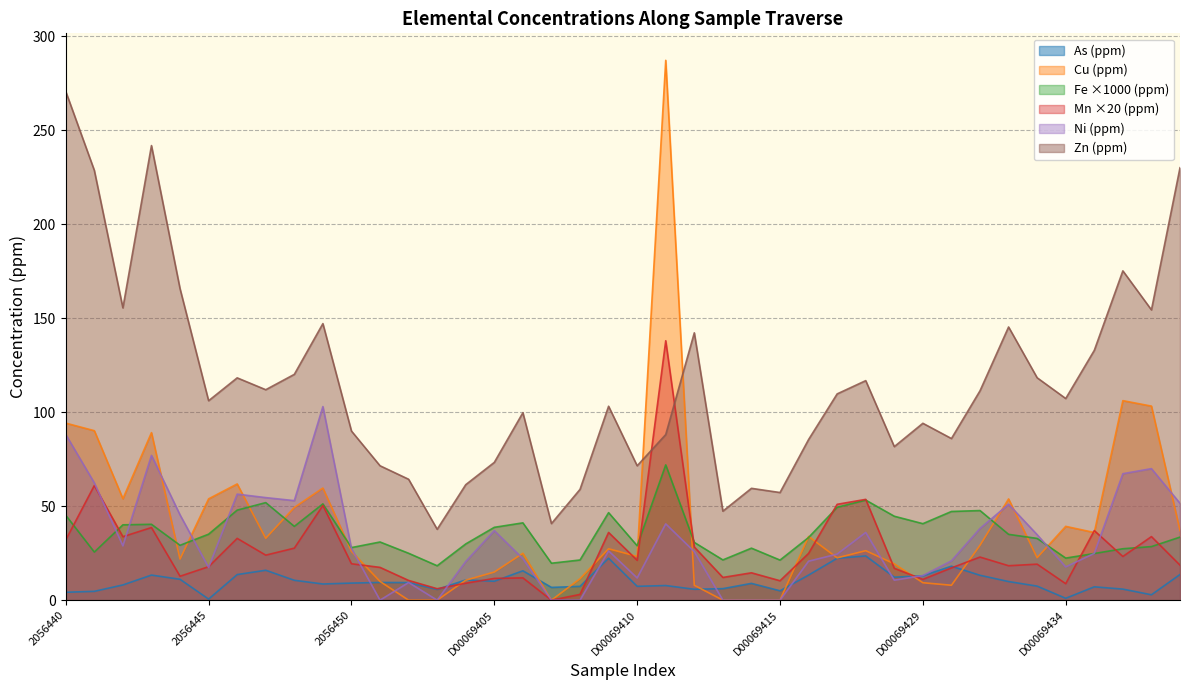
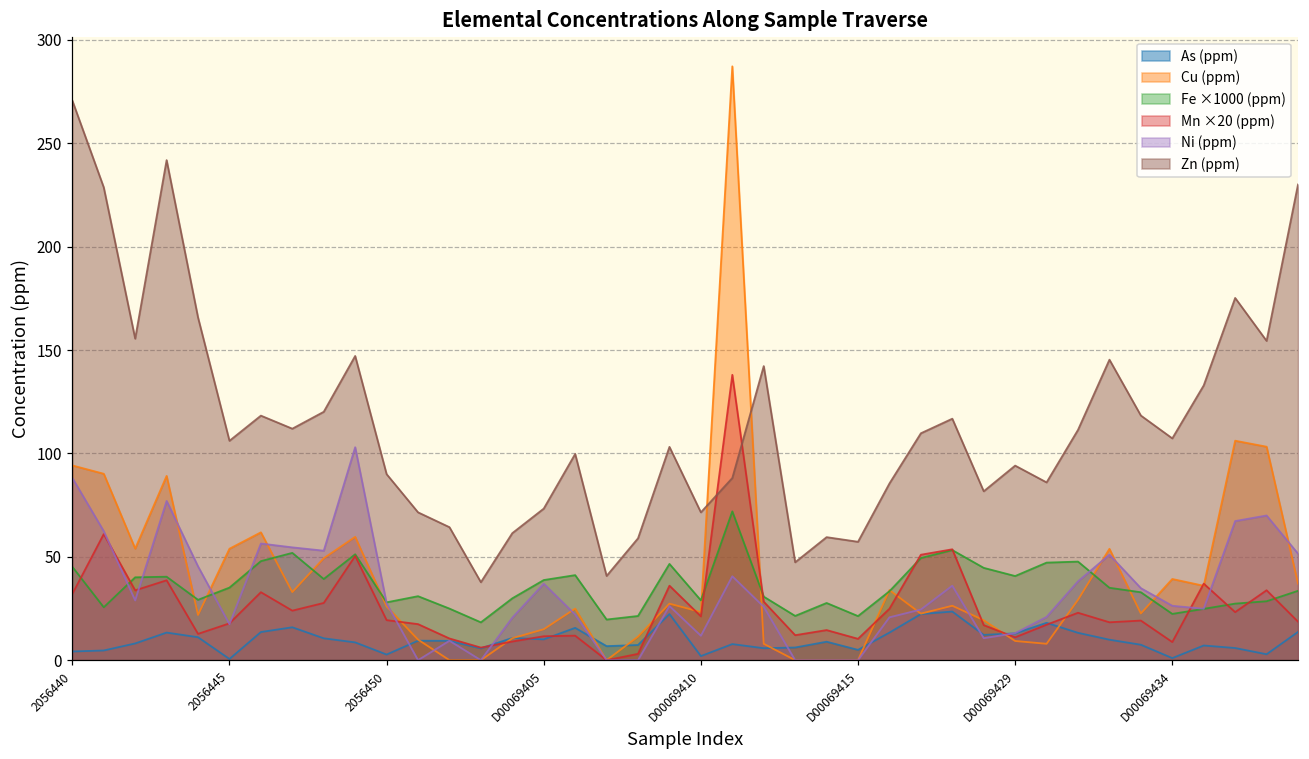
  {
    "As (ppm)": {
      "2056440": 4,
      "2056445": 1,
-     "2056450": 9,
+     "2056450": 3,
      "D00069405": 10,
-     "D00069410": 7,
+     "D00069410": 2,
      "D00069415": 5,
      "D00069434": 1
    },
    "Fe ×1000 (ppm)": {
      "2056440": 45,
      "2056445": 35,
      "D00069405": 39,
      "D00069410": 29,
      "D00069415": 21,
      "D00069429": 41,
      "D00069434": 22
    },
    "Ni (ppm)": {
      "2056440": 88,
      "D00069405": 37,
      "D00069410": 12,
-     "D00069434": 18
+     "D00069434": 26
    }
  }
